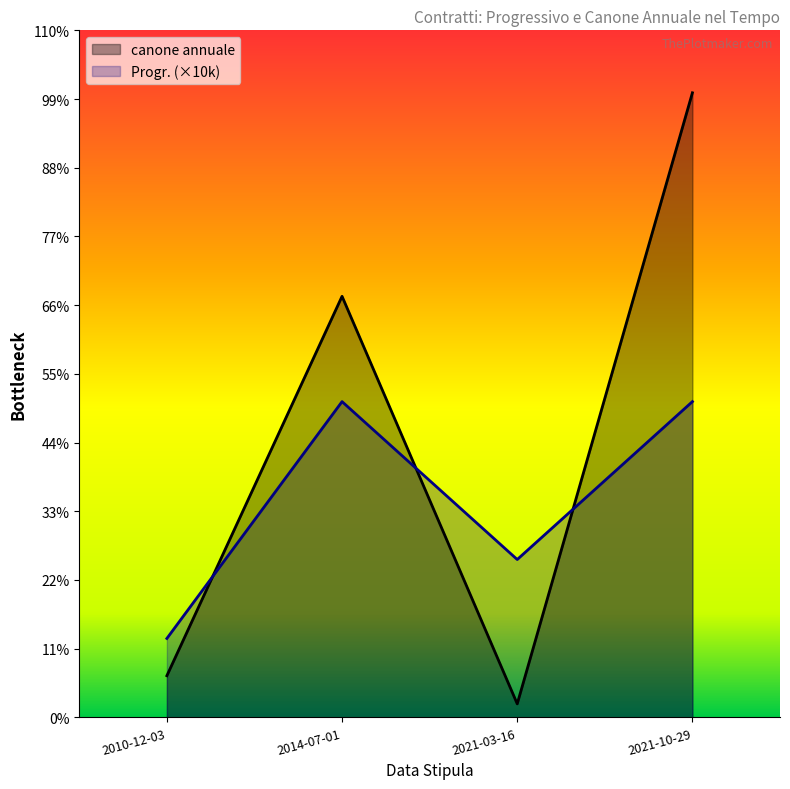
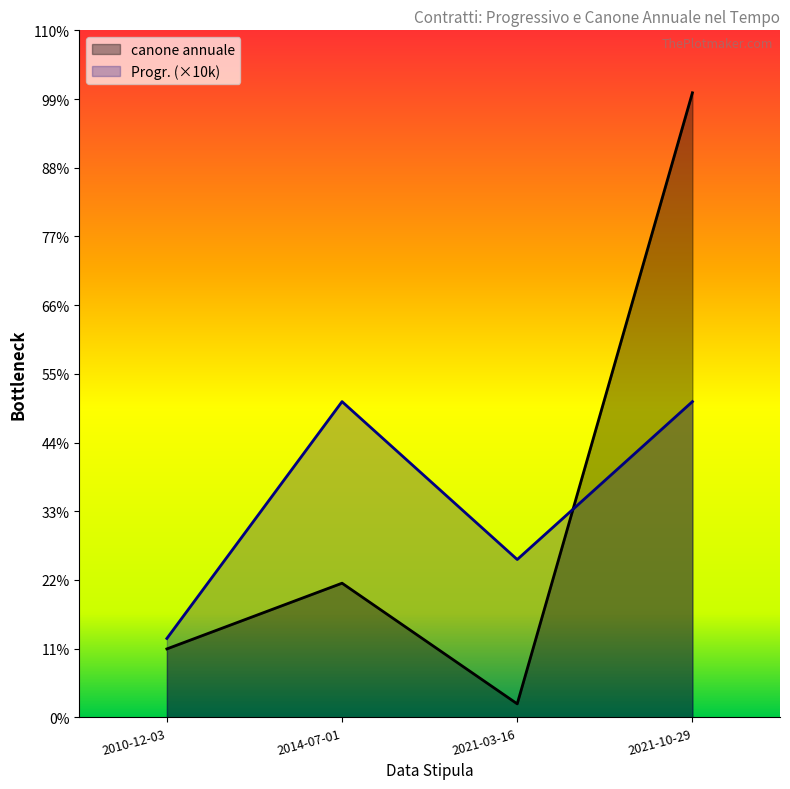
  {
    "canone annuale": {
-     "2010-12-03": "7%",
-     "2014-07-01": "67%",
+     "2010-12-03": "11%",
+     "2014-07-01": "21%",
      "2021-03-16": "2%",
      "2021-10-29": "100%"
    },
    "Progr. (×10k)": {
      "2010-12-03": "13%",
      "2014-07-01": "51%",
      "2021-03-16": "25%",
      "2021-10-29": "51%"
    }
  }
